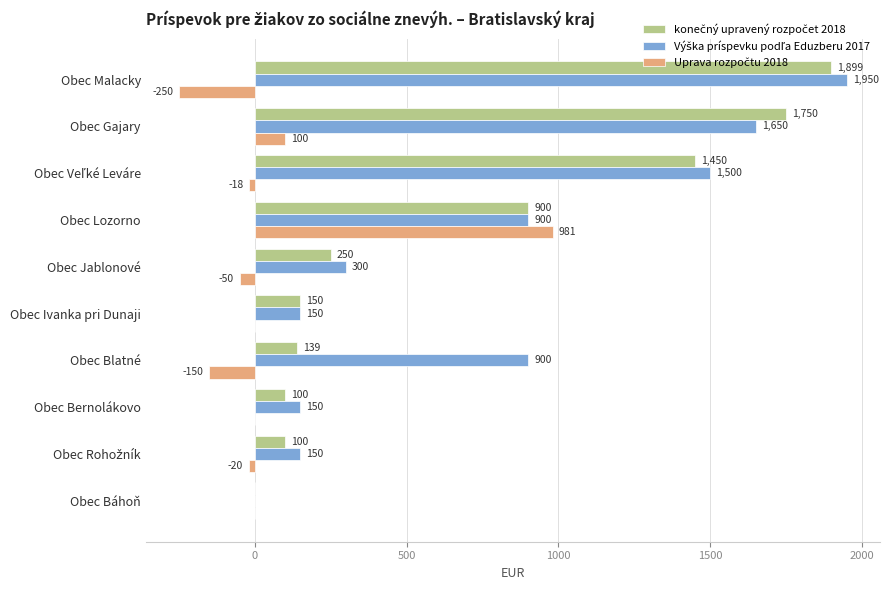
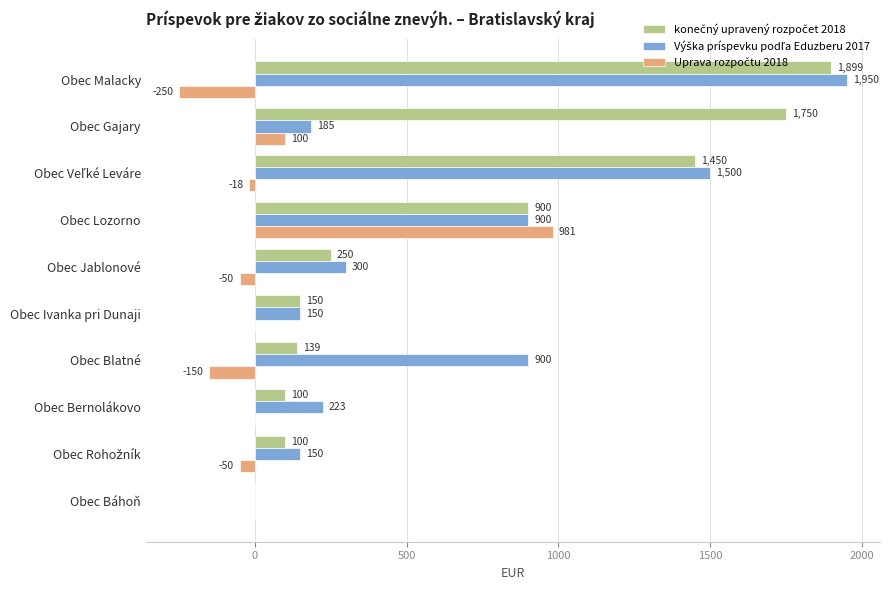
  {
    "konečný upravený rozpočet 2018": {
      "Obec Malacky": "1,899",
      "Obec Gajary": "1,750",
      "Obec Veľké Leváre": "1,450",
      "Obec Lozorno": "900",
      "Obec Jablonové": "250",
      "Obec Ivanka pri Dunaji": "150",
      "Obec Blatné": "139",
      "Obec Bernolákovo": "100",
      "Obec Rohožník": "100"
    },
    "Výška príspevku podľa Eduzberu 2017": {
      "Obec Malacky": "1,950",
-     "Obec Gajary": "1,650",
+     "Obec Gajary": "185",
      "Obec Veľké Leváre": "1,500",
      "Obec Lozorno": "900",
      "Obec Jablonové": "300",
      "Obec Ivanka pri Dunaji": "150",
      "Obec Blatné": "900",
-     "Obec Bernolákovo": "150",
+     "Obec Bernolákovo": "223",
      "Obec Rohožník": "150"
    },
    "Uprava rozpočtu 2018": {
      "Obec Malacky": "-250",
      "Obec Gajary": "100",
      "Obec Veľké Leváre": "-18",
      "Obec Lozorno": "981",
      "Obec Jablonové": "-50",
      "Obec Blatné": "-150",
-     "Obec Rohožník": "-20"
+     "Obec Rohožník": "-50"
    }
  }
